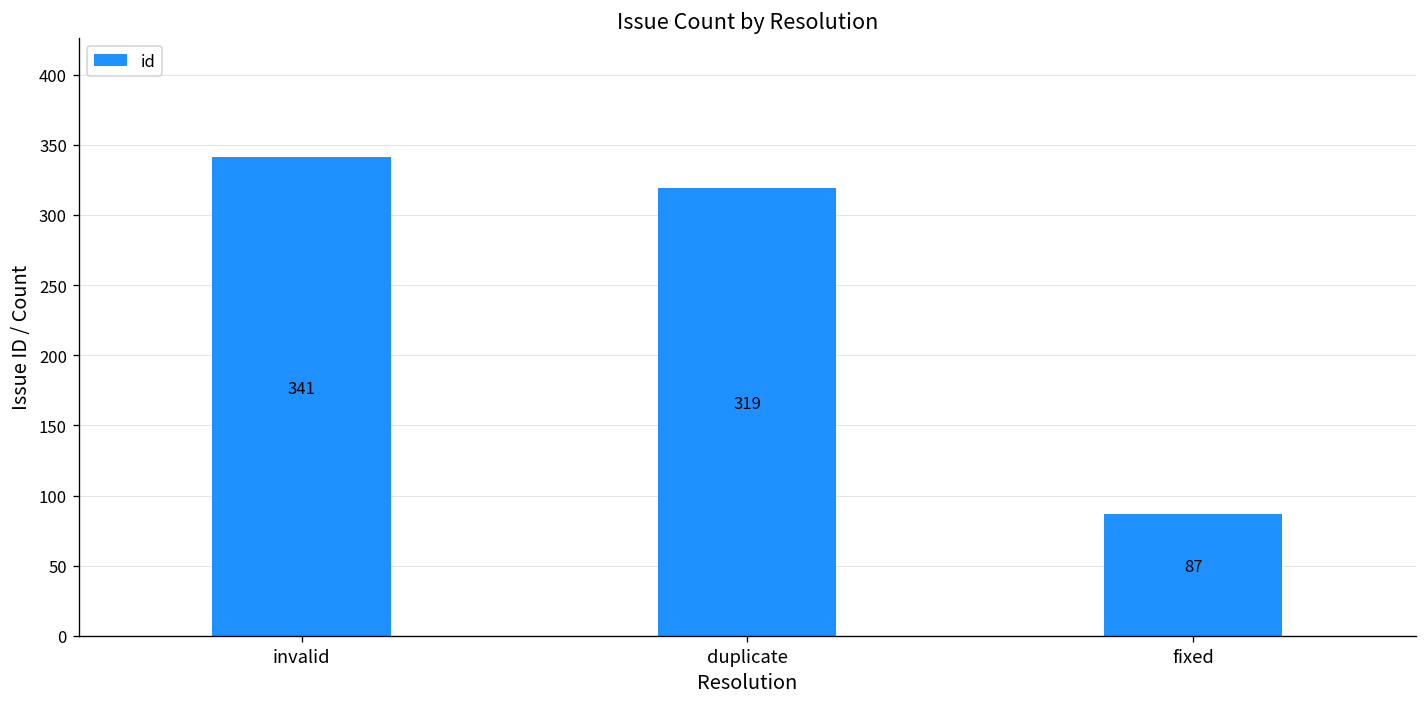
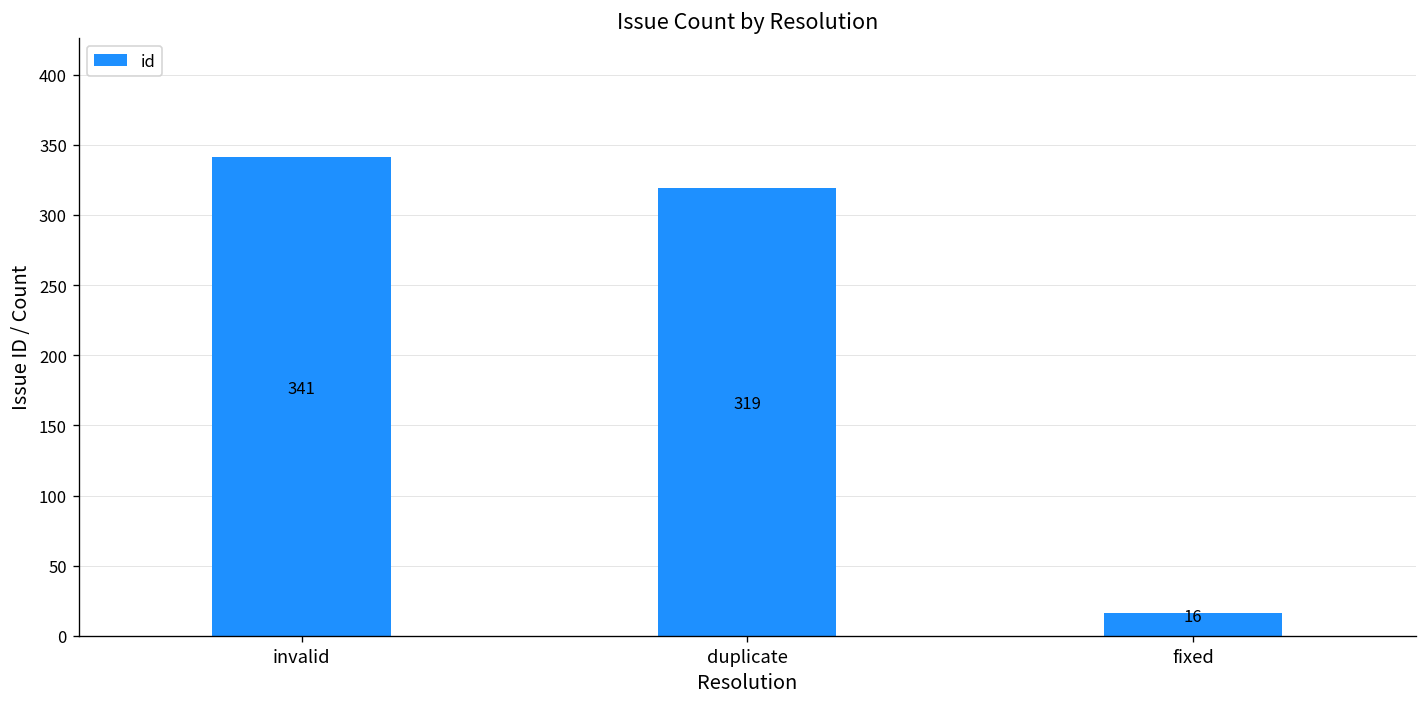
  {
    "invalid": 341,
    "duplicate": 319,
-   "fixed": 87
+   "fixed": 16
  }
